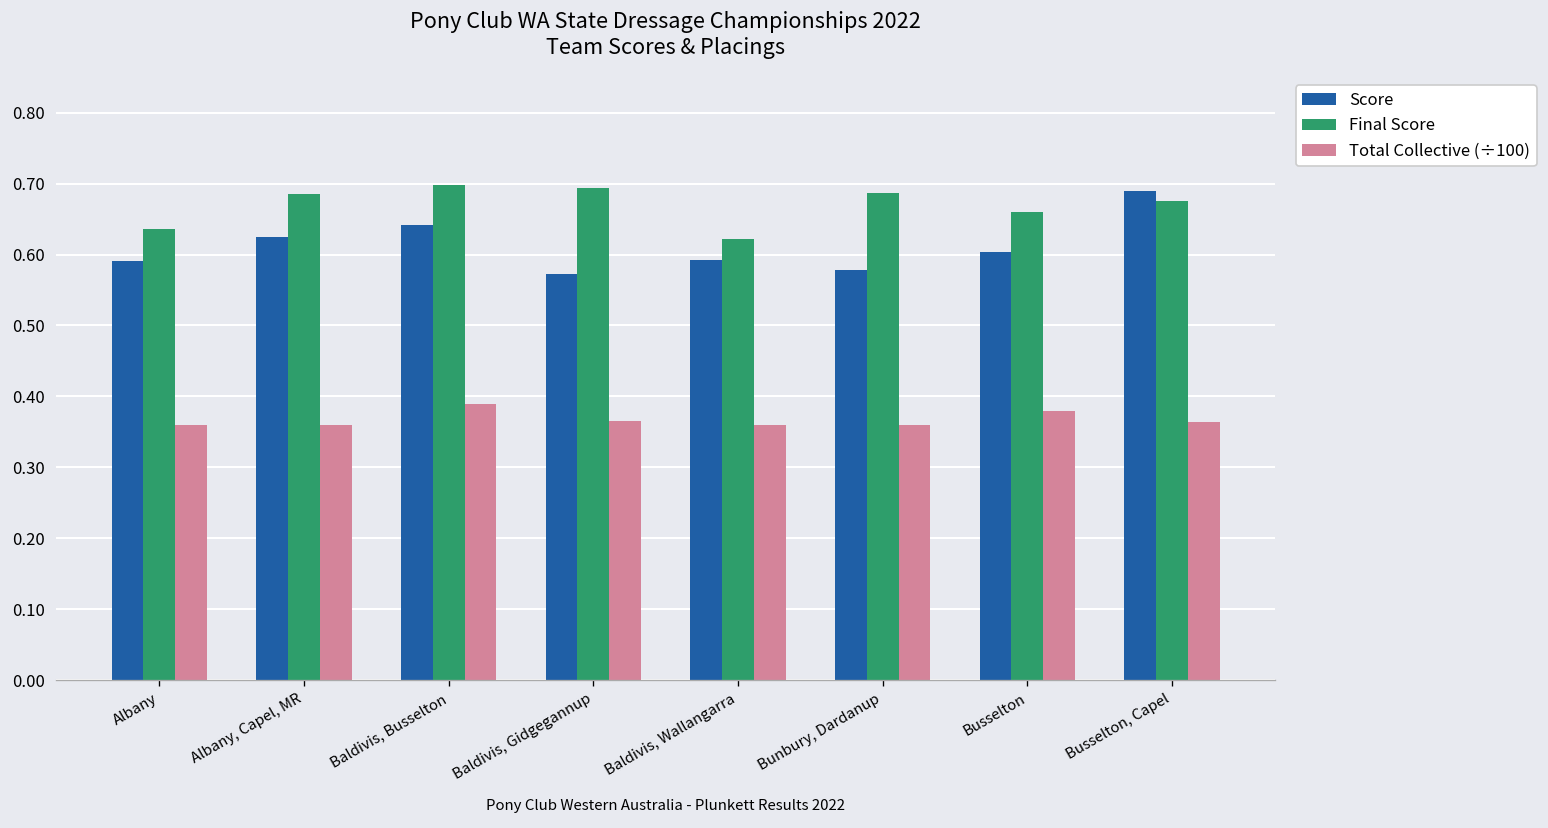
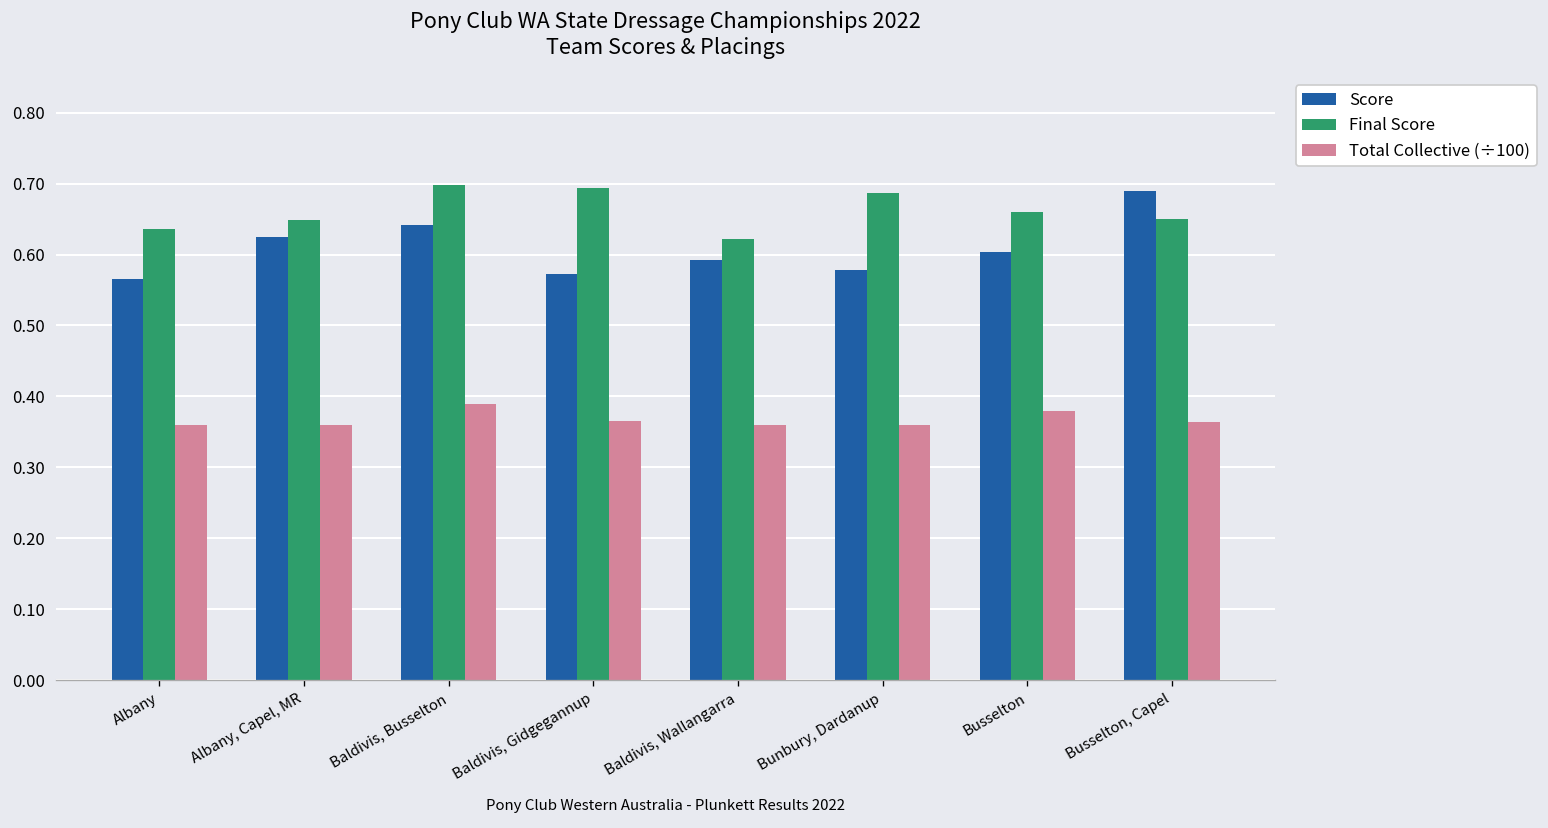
  {
    "Score": {
-     "Albany": 0.59,
+     "Albany": 0.57,
      "Albany, Capel, MR": 0.62,
      "Baldivis, Busselton": 0.64,
      "Baldivis, Gidgegannup": 0.57,
      "Baldivis, Wallangarra": 0.59,
      "Bunbury, Dardanup": 0.58,
      "Busselton": 0.60,
      "Busselton, Capel": 0.69
    },
    "Final Score": {
      "Albany": 0.64,
-     "Albany, Capel, MR": 0.69,
+     "Albany, Capel, MR": 0.65,
      "Baldivis, Busselton": 0.70,
      "Baldivis, Gidgegannup": 0.69,
      "Baldivis, Wallangarra": 0.62,
      "Bunbury, Dardanup": 0.69,
      "Busselton": 0.66,
-     "Busselton, Capel": 0.68
+     "Busselton, Capel": 0.65
    },
    "Total Collective (÷100)": {
      "Albany": 0.36,
      "Albany, Capel, MR": 0.36,
      "Baldivis, Busselton": 0.39,
      "Baldivis, Gidgegannup": 0.37,
      "Baldivis, Wallangarra": 0.36,
      "Bunbury, Dardanup": 0.36,
      "Busselton": 0.38,
      "Busselton, Capel": 0.36
    }
  }
